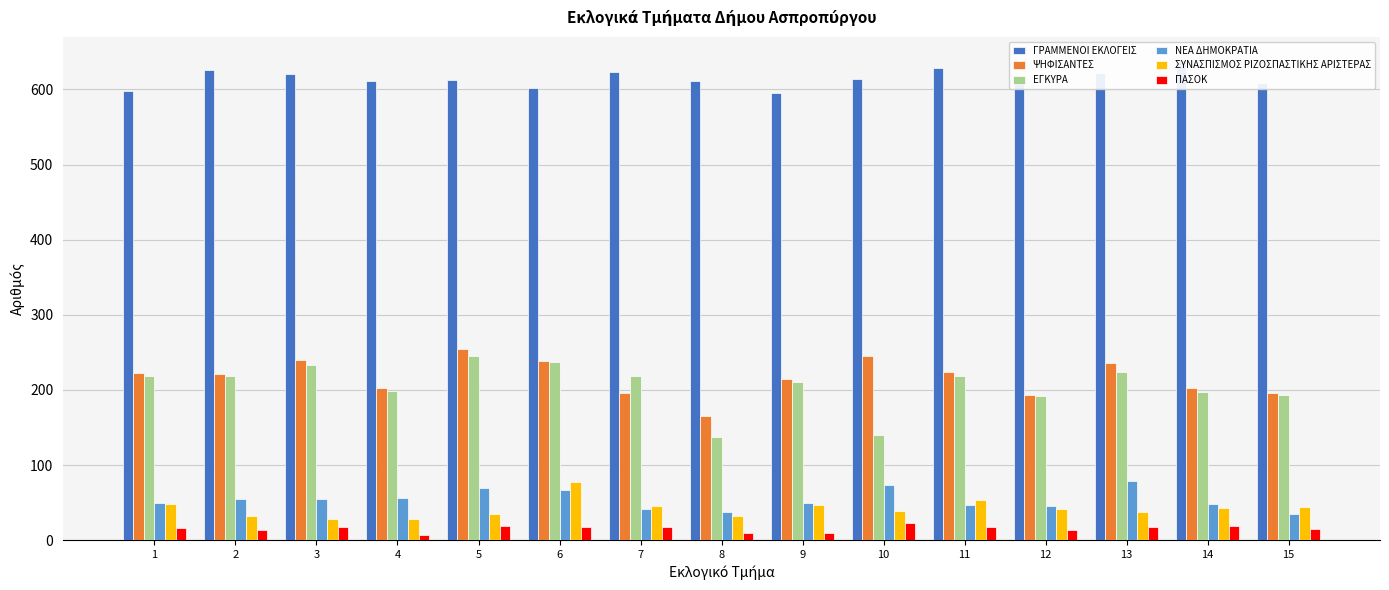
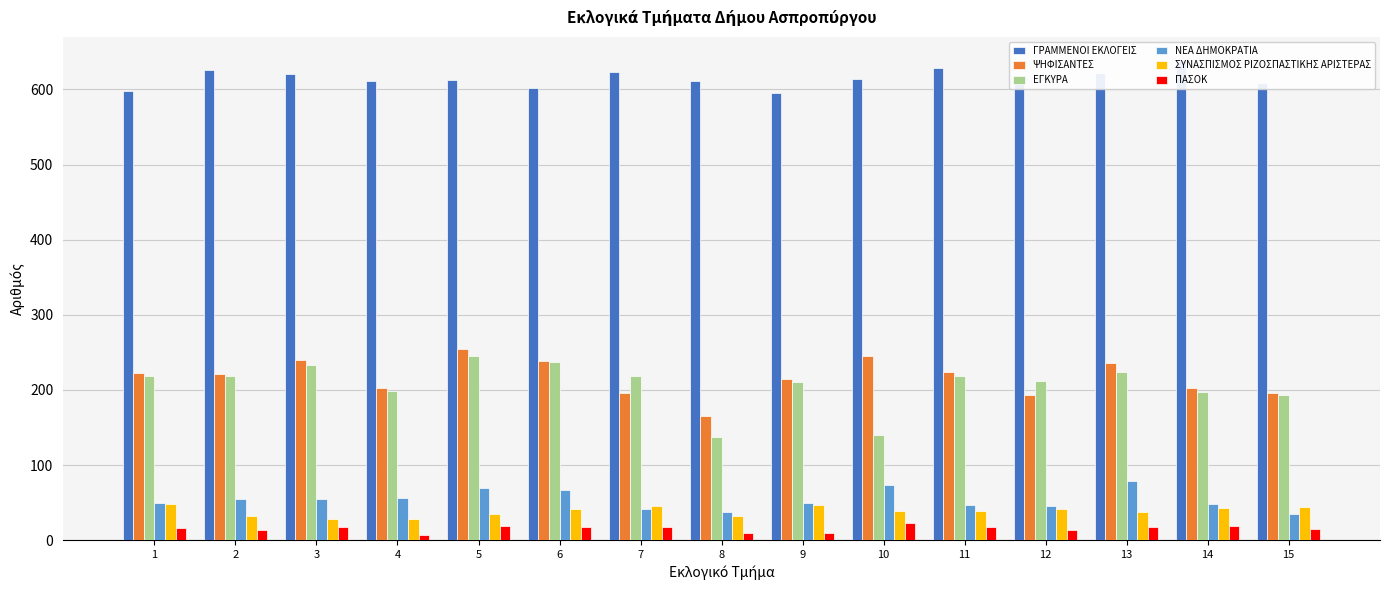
  {
    "ΨΗΦΙΣΑΝΤΕΣ": {
      "1": 220,
      "2": 220,
      "3": 240,
      "4": 200,
      "5": 260,
      "6": 240,
      "7": 200,
      "8": 170,
      "9": 220,
      "10": 250,
      "11": 220,
      "12": 190,
      "13": 240,
      "14": 200,
      "15": 200
    },
    "ΕΓΚΥΡΑ": {
      "1": 220,
      "2": 220,
      "3": 230,
      "4": 200,
      "5": 250,
      "6": 240,
      "7": 220,
      "8": 140,
      "9": 210,
      "10": 140,
      "11": 220,
-     "12": 190,
+     "12": 210,
      "13": 220,
      "14": 200,
      "15": 190
    },
    "ΣΥΝΑΣΠΙΣΜΟΣ ΡΙΖΟΣΠΑΣΤΙΚΗΣ ΑΡΙΣΤΕΡΑΣ": {
      "1": 50,
      "2": 30,
      "3": 30,
      "4": 30,
      "5": 40,
-     "6": 80,
+     "6": 40,
      "7": 50,
      "8": 30,
      "9": 50,
      "10": 40,
-     "11": 50,
+     "11": 40,
      "12": 40,
      "13": 40,
      "14": 40,
      "15": 40
    },
    "ΠΑΣΟΚ": {
      "1": 20,
      "2": 10,
      "3": 20,
      "4": 10,
      "5": 20,
      "6": 20,
      "7": 20,
      "8": 10,
      "9": 10,
      "10": 20,
      "11": 20,
      "12": 10,
      "13": 20,
      "14": 20,
      "15": 20
    }
  }
